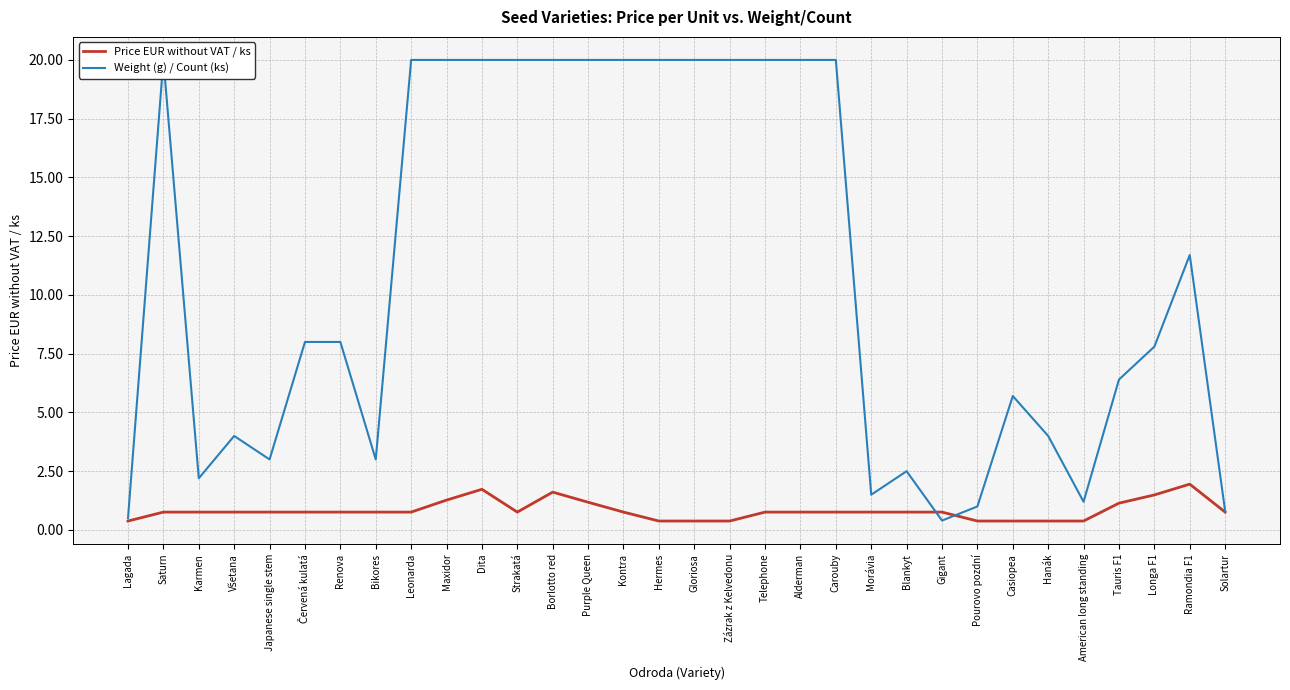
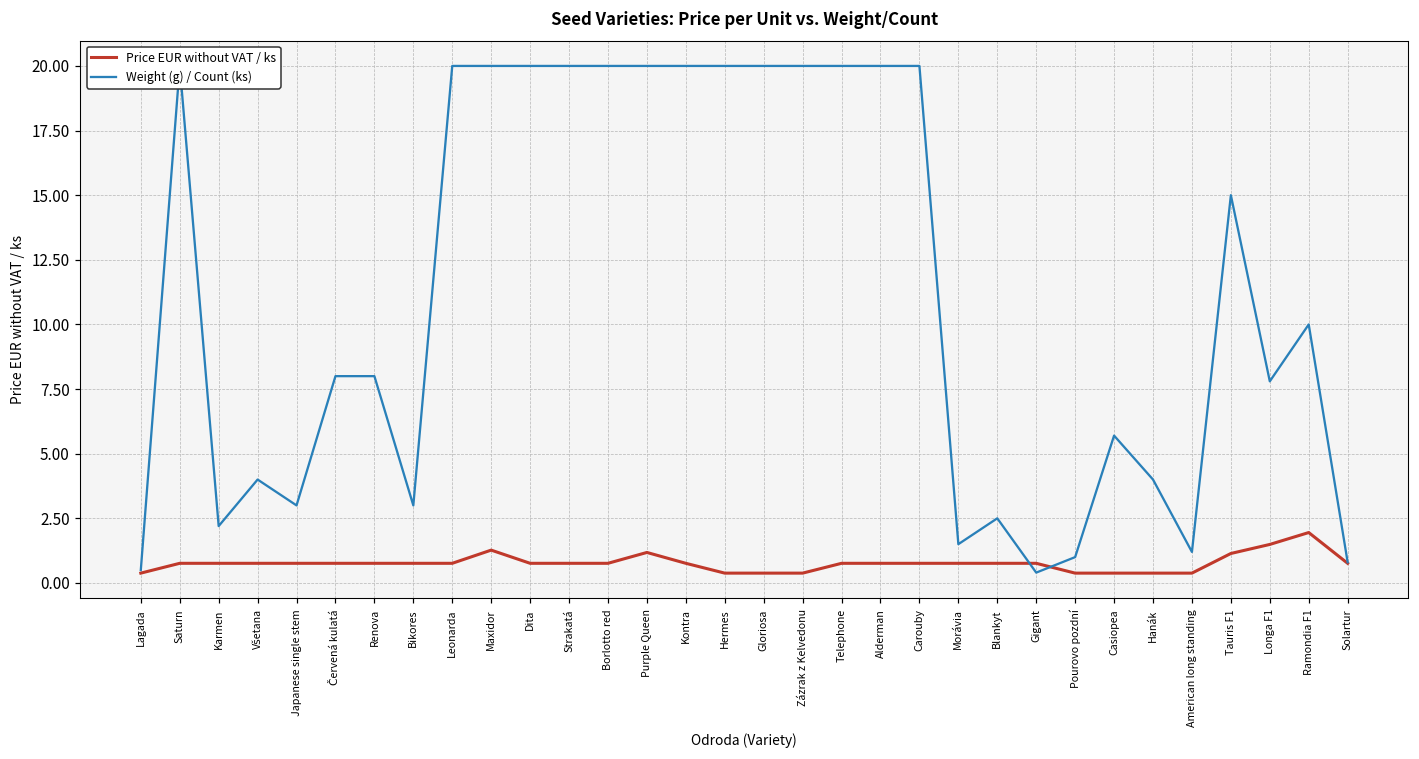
  {
    "Price EUR without VAT / ks": {
      "Lagada": 0.4,
      "Saturn": 0.8,
      "Karmen": 0.8,
      "Všetana": 0.8,
      "Japanese single stem": 0.8,
      "Červená kulatá": 0.8,
      "Renova": 0.8,
      "Bikores": 0.8,
      "Leonarda": 0.8,
      "Maxidor": 1.3,
-     "Dita": 1.7,
+     "Dita": 0.8,
      "Strakatá": 0.8,
-     "Borlotto red": 1.6,
+     "Borlotto red": 0.8,
      "Purple Queen": 1.2,
      "Kontra": 0.8,
      "Hermes": 0.4,
      "Gloriosa": 0.4,
      "Zázrak z Kelvedonu": 0.4,
      "Telephone": 0.8,
      "Alderman": 0.8,
      "Carouby": 0.8,
      "Morávia": 0.8,
      "Blankyt": 0.8,
      "Gigant": 0.8,
      "Pourovo pozdní": 0.4,
      "Casiopea": 0.4,
      "Hanák": 0.4,
      "American long standing": 0.4,
      "Tauris F1": 1.1,
      "Longa F1": 1.5,
      "Ramondia F1": 2.0
    },
    "Weight (g) / Count (ks)": {
      "Lagada": 0.5,
      "Karmen": 2.2,
      "Všetana": 4.0,
      "Japanese single stem": 3.0,
      "Červená kulatá": 8.0,
      "Renova": 8.0,
      "Bikores": 3.0,
      "Leonarda": 20.0,
      "Maxidor": 20.0,
      "Dita": 20.0,
      "Strakatá": 20.0,
      "Borlotto red": 20.0,
      "Purple Queen": 20.0,
      "Kontra": 20.0,
      "Hermes": 20.0,
      "Gloriosa": 20.0,
      "Zázrak z Kelvedonu": 20.0,
      "Telephone": 20.0,
      "Alderman": 20.0,
      "Carouby": 20.0,
      "Morávia": 1.5,
      "Blankyt": 2.5,
      "Gigant": 0.4,
      "Pourovo pozdní": 1.0,
      "Casiopea": 5.7,
      "Hanák": 4.0,
      "American long standing": 1.2,
-     "Tauris F1": 6.4,
+     "Tauris F1": 15.0,
      "Longa F1": 7.8,
-     "Ramondia F1": 11.7
+     "Ramondia F1": 10.0
    }
  }
